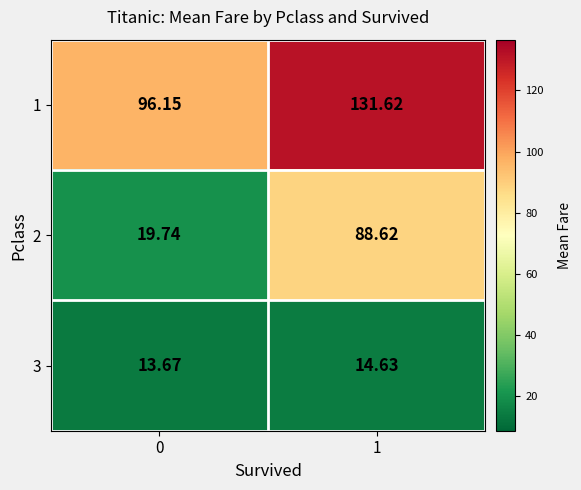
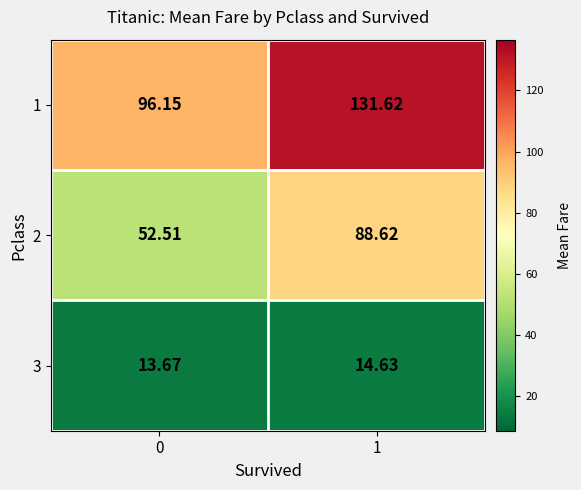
  {
    "1": {
      "0": 96.15,
      "1": 131.62
    },
    "2": {
-     "0": 19.74,
+     "0": 52.51,
      "1": 88.62
    },
    "3": {
      "0": 13.67,
      "1": 14.63
    }
  }
